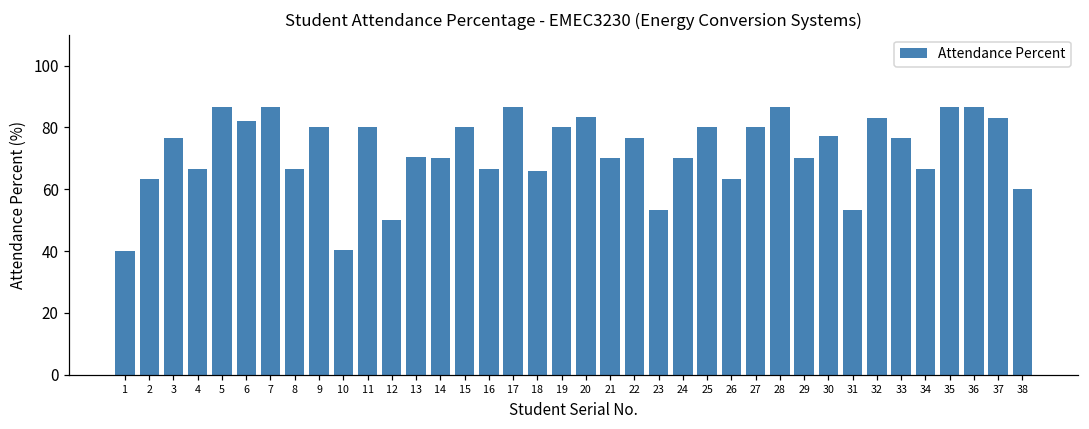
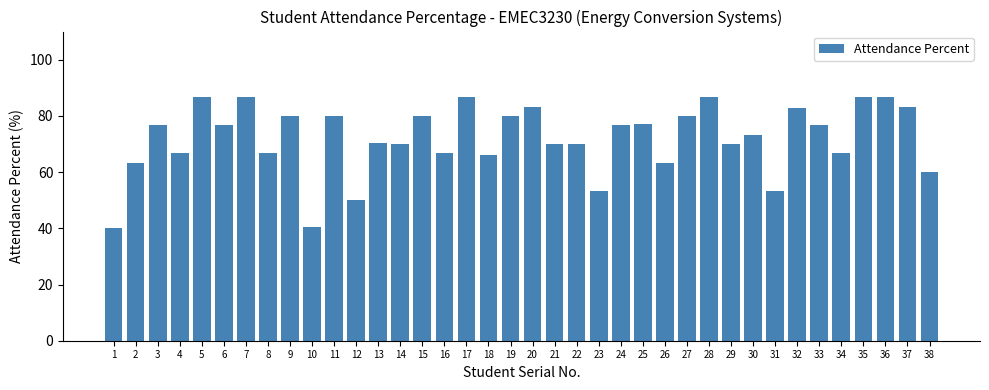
  {
    "1": 40,
    "2": 63,
    "3": 77,
    "4": 67,
    "5": 87,
-   "6": 82,
+   "6": 77,
    "7": 87,
    "8": 67,
    "9": 80,
    "10": 40,
    "11": 80,
    "12": 50,
    "13": 70,
    "14": 70,
    "15": 80,
    "16": 67,
    "17": 87,
    "18": 66,
    "19": 80,
    "20": 83,
    "21": 70,
-   "22": 77,
+   "22": 70,
    "23": 53,
-   "24": 70,
-   "25": 80,
+   "24": 77,
+   "25": 77,
    "26": 63,
    "27": 80,
    "28": 87,
    "29": 70,
-   "30": 77,
+   "30": 73,
    "31": 53,
    "32": 83,
    "33": 77,
    "34": 67,
    "35": 87,
    "36": 87,
    "37": 83,
    "38": 60
  }
